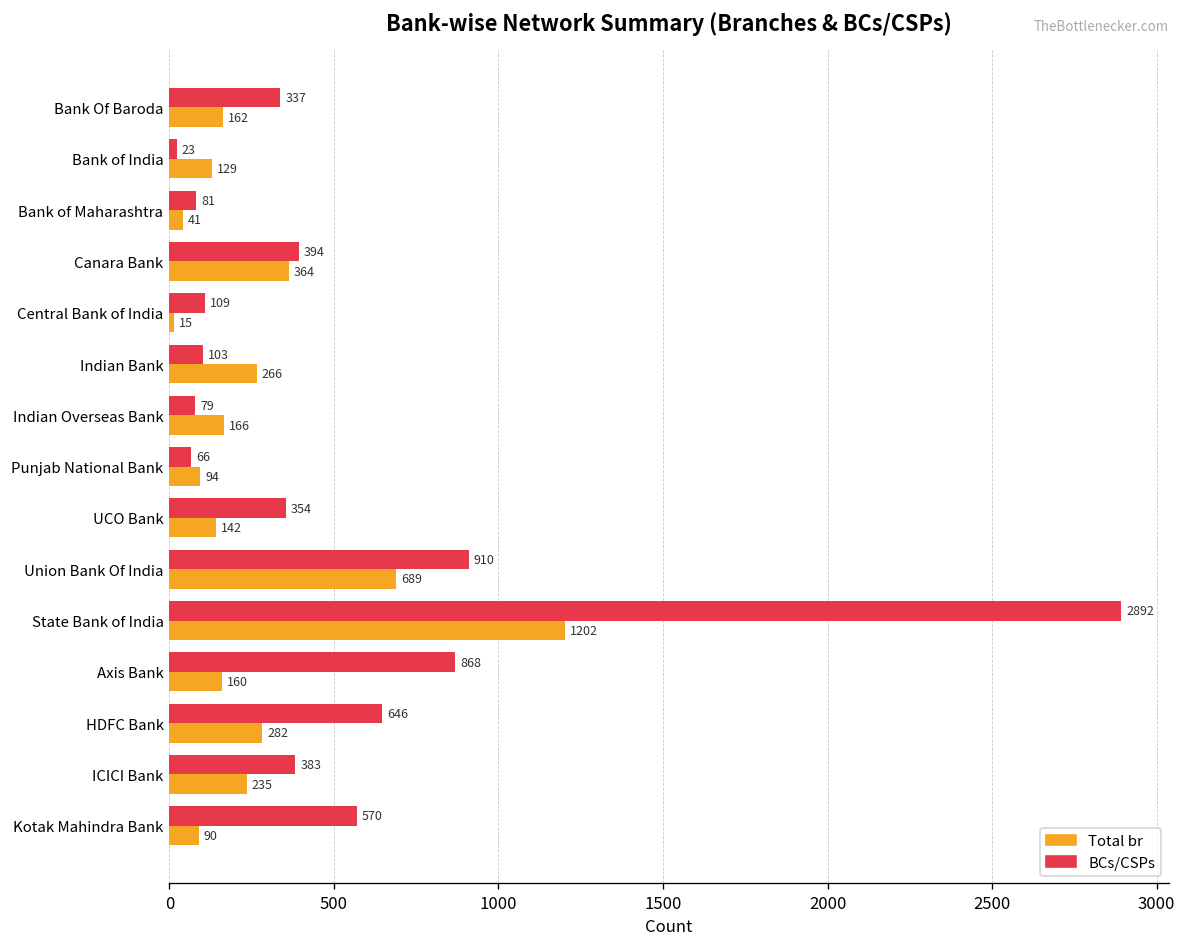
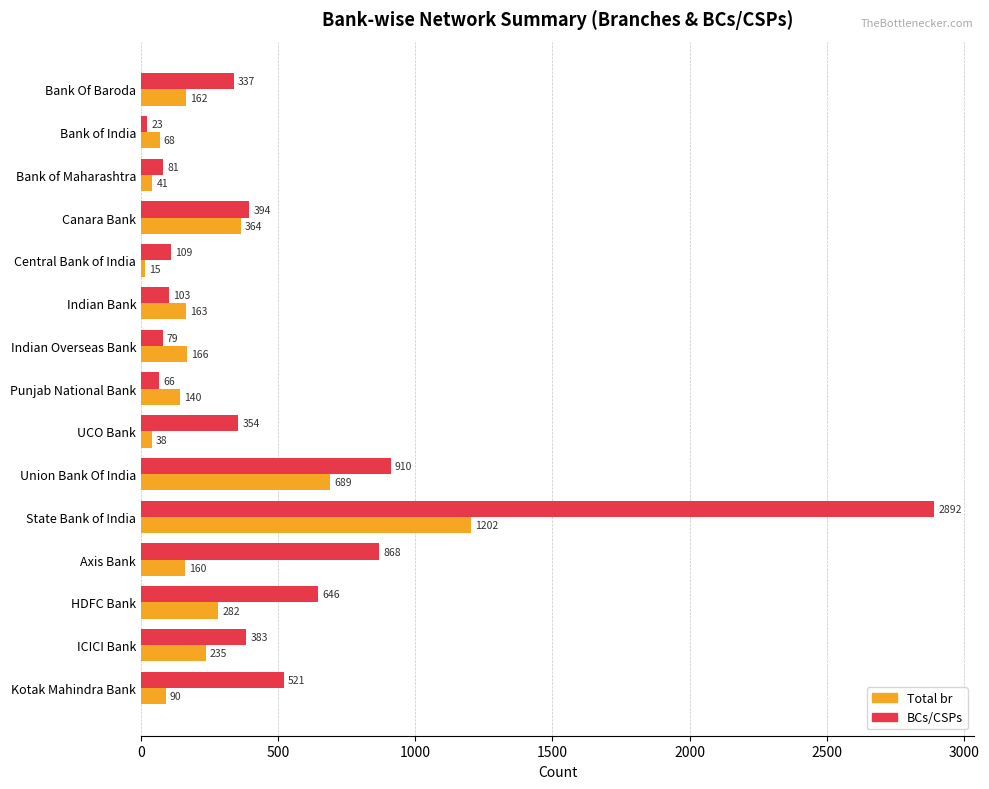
  {
    "Total br": {
      "Bank Of Baroda": 162,
-     "Bank of India": 129,
+     "Bank of India": 68,
      "Bank of Maharashtra": 41,
      "Canara Bank": 364,
      "Central Bank of India": 15,
-     "Indian Bank": 266,
+     "Indian Bank": 163,
      "Indian Overseas Bank": 166,
-     "Punjab National Bank": 94,
-     "UCO Bank": 142,
+     "Punjab National Bank": 140,
+     "UCO Bank": 38,
      "Union Bank Of India": 689,
      "State Bank of India": 1202,
      "Axis Bank": 160,
      "HDFC Bank": 282,
      "ICICI Bank": 235,
      "Kotak Mahindra Bank": 90
    },
    "BCs/CSPs": {
      "Bank Of Baroda": 337,
      "Bank of India": 23,
      "Bank of Maharashtra": 81,
      "Canara Bank": 394,
      "Central Bank of India": 109,
      "Indian Bank": 103,
      "Indian Overseas Bank": 79,
      "Punjab National Bank": 66,
      "UCO Bank": 354,
      "Union Bank Of India": 910,
      "State Bank of India": 2892,
      "Axis Bank": 868,
      "HDFC Bank": 646,
      "ICICI Bank": 383,
-     "Kotak Mahindra Bank": 570
+     "Kotak Mahindra Bank": 521
    }
  }
